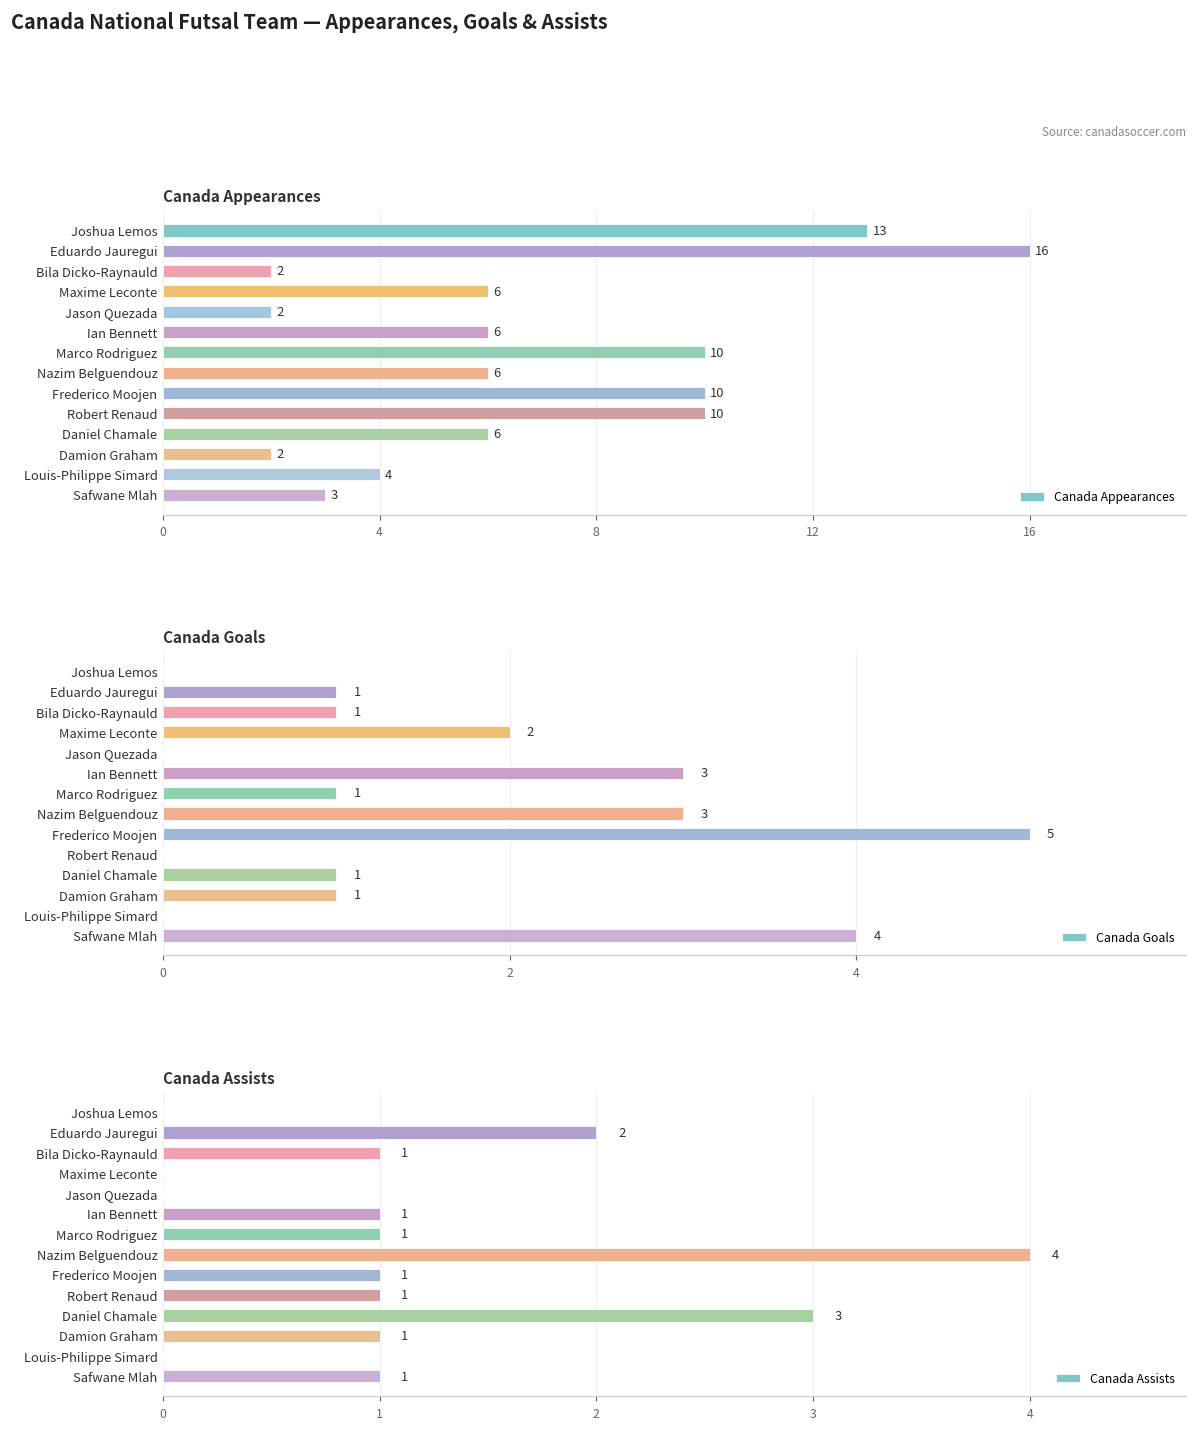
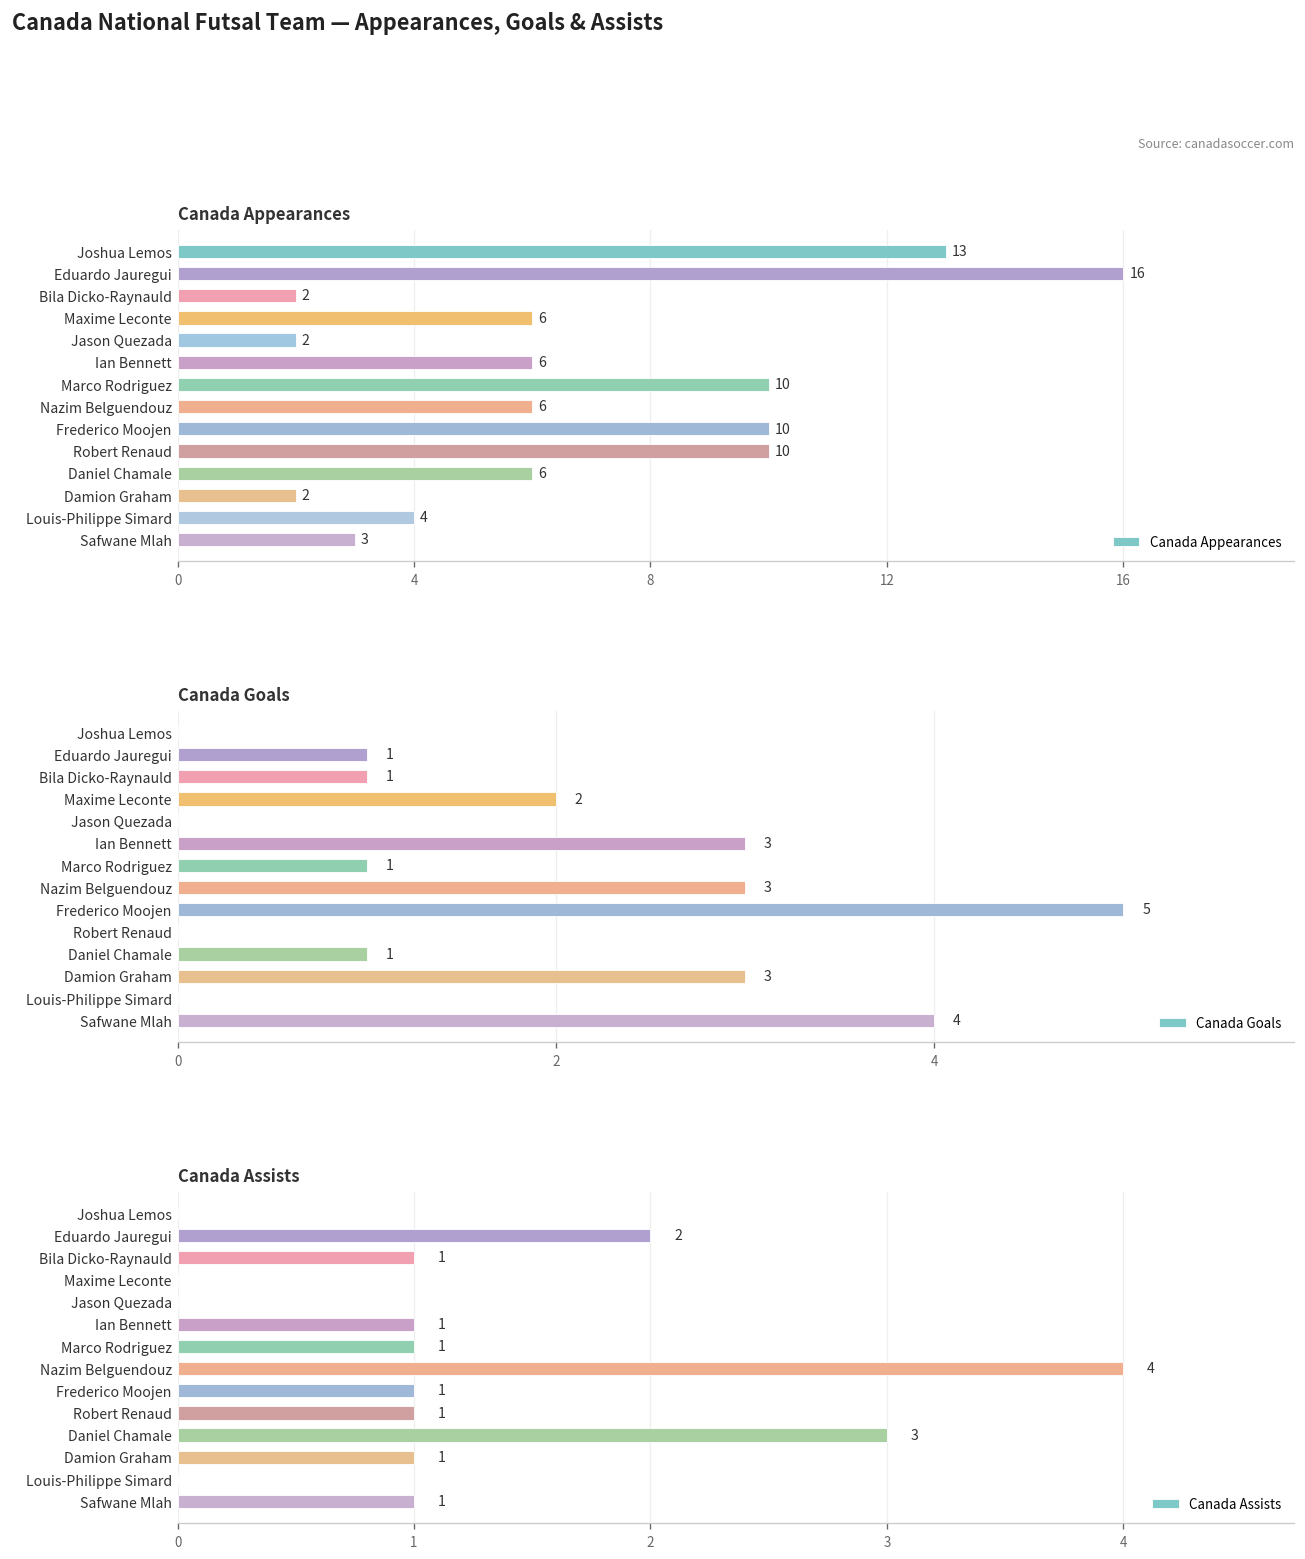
  {
    "Canada Appearances": {
      "Joshua Lemos": 13,
      "Eduardo Jauregui": 16,
      "Bila Dicko-Raynauld": 2,
      "Maxime Leconte": 6,
      "Jason Quezada": 2,
      "Ian Bennett": 6,
      "Marco Rodriguez": 10,
      "Nazim Belguendouz": 6,
      "Frederico Moojen": 10,
      "Robert Renaud": 10,
      "Daniel Chamale": 6,
      "Damion Graham": 2,
      "Louis-Philippe Simard": 4,
      "Safwane Mlah": 3
    },
    "Canada Goals": {
      "Eduardo Jauregui": 1,
      "Bila Dicko-Raynauld": 1,
      "Maxime Leconte": 2,
      "Ian Bennett": 3,
      "Marco Rodriguez": 1,
      "Nazim Belguendouz": 3,
      "Frederico Moojen": 5,
      "Daniel Chamale": 1,
-     "Damion Graham": 1,
+     "Damion Graham": 3,
      "Safwane Mlah": 4
    },
    "Canada Assists": {
      "Eduardo Jauregui": 2,
      "Bila Dicko-Raynauld": 1,
      "Ian Bennett": 1,
      "Marco Rodriguez": 1,
      "Nazim Belguendouz": 4,
      "Frederico Moojen": 1,
      "Robert Renaud": 1,
      "Daniel Chamale": 3,
      "Damion Graham": 1,
      "Safwane Mlah": 1
    }
  }
